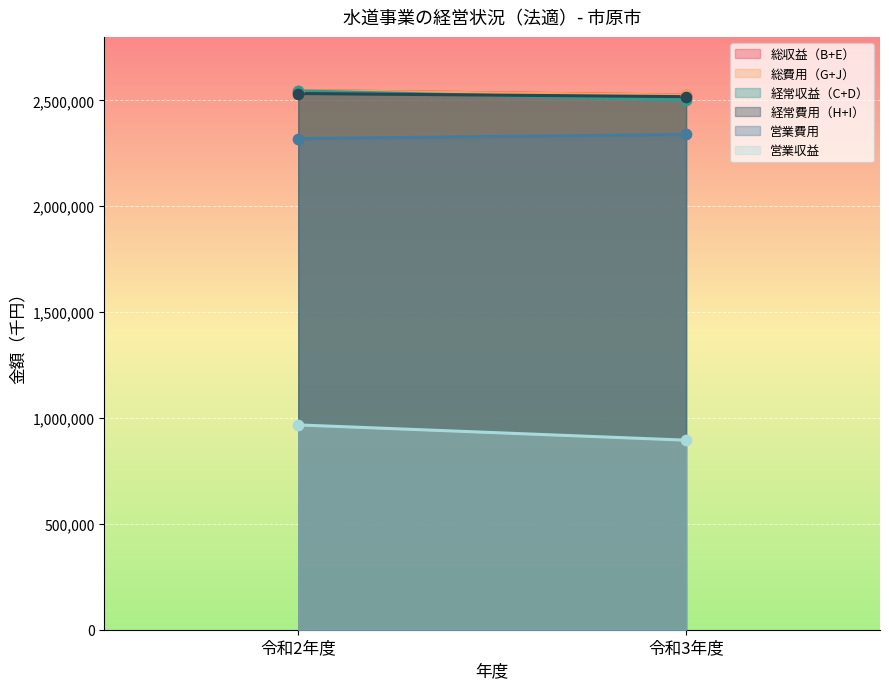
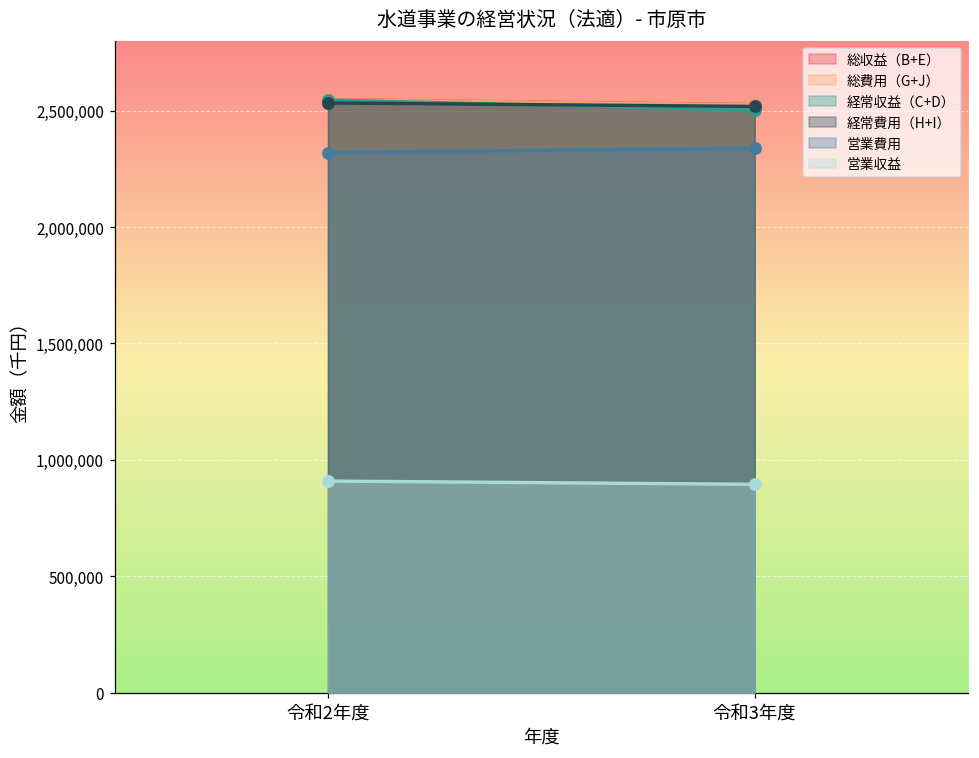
  {
    "営業収益": {
-     "令和2年度": "970,000",
+     "令和2年度": "910,000",
      "令和3年度": "900,000"
    }
  }
